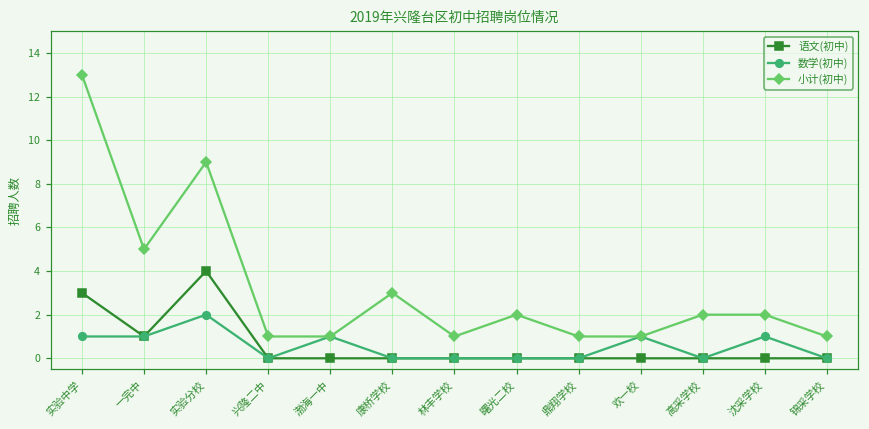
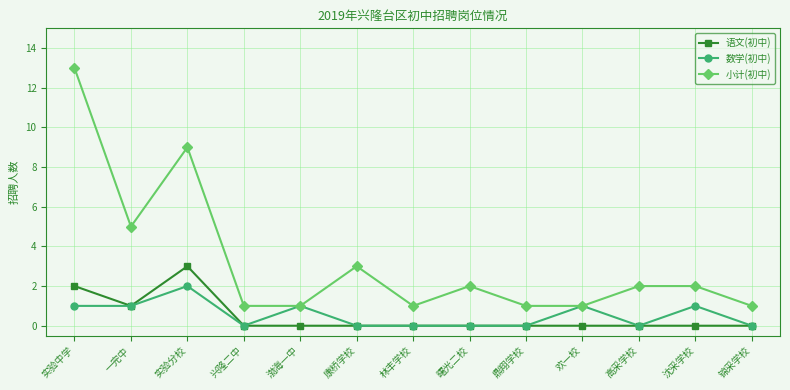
  {
    "语文(初中)": {
-     "实验中学": 3,
-     "实验分校": 4,
+     "实验中学": 2,
+     "实验分校": 3,
      "渤海一中": 0,
      "欢一校": 0,
      "沈采学校": 0
    }
  }
